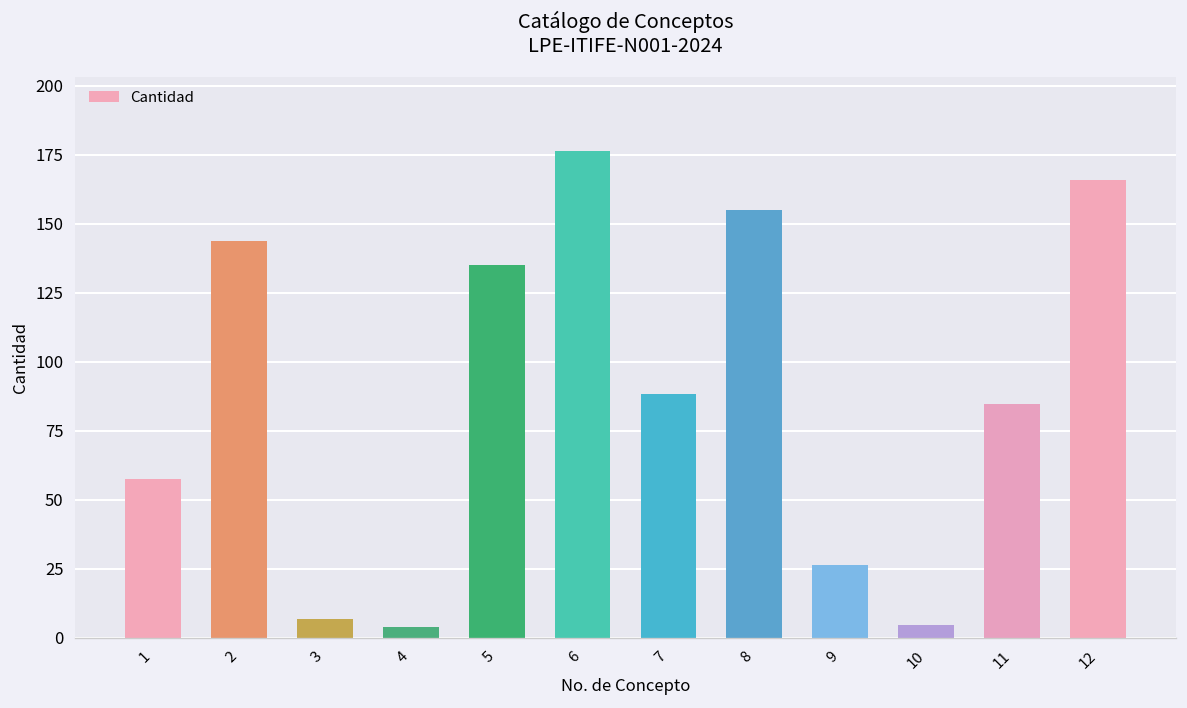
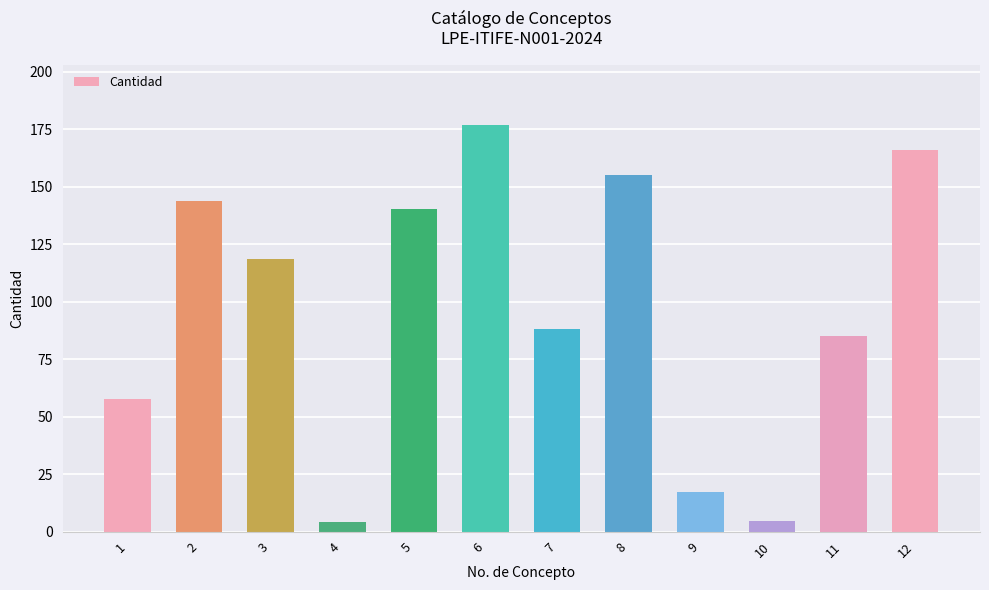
  {
    "1": 58,
    "2": 144,
-   "3": 7,
+   "3": 119,
    "4": 4,
-   "5": 135,
+   "5": 140,
    "6": 177,
    "7": 88,
    "8": 155,
-   "9": 26,
+   "9": 17,
    "10": 5,
    "11": 85,
    "12": 166
  }
